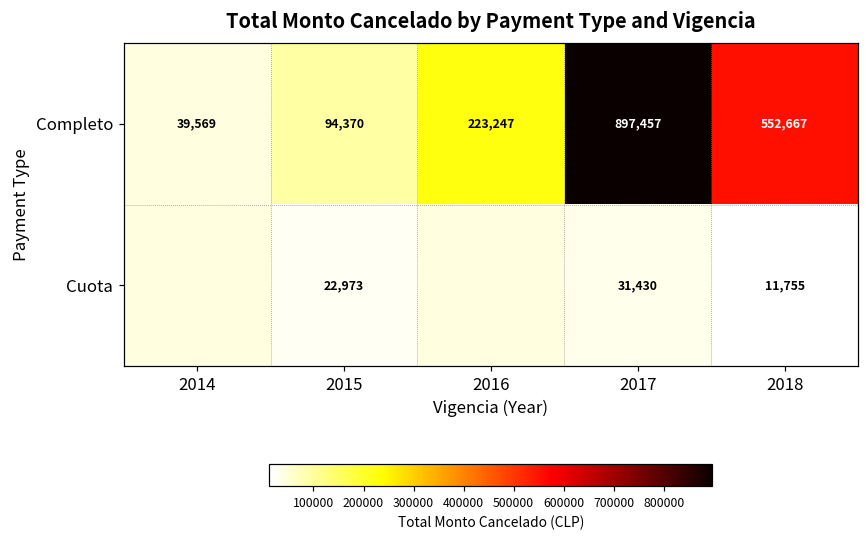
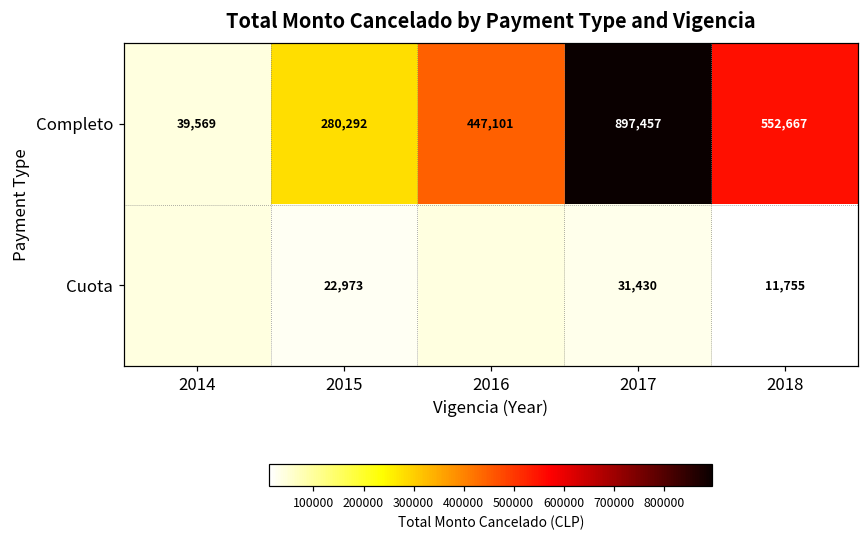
  {
    "Completo": {
      "2014": "39,569",
-     "2015": "94,370",
-     "2016": "223,247",
+     "2015": "280,292",
+     "2016": "447,101",
      "2017": "897,457",
      "2018": "552,667"
    },
    "Cuota": {
      "2015": "22,973",
      "2017": "31,430",
      "2018": "11,755"
    }
  }
